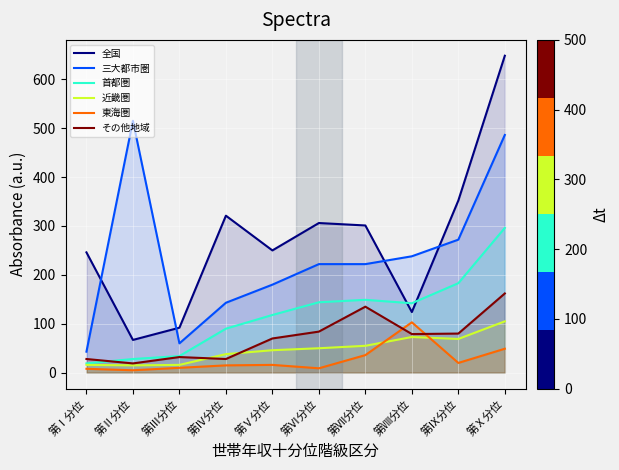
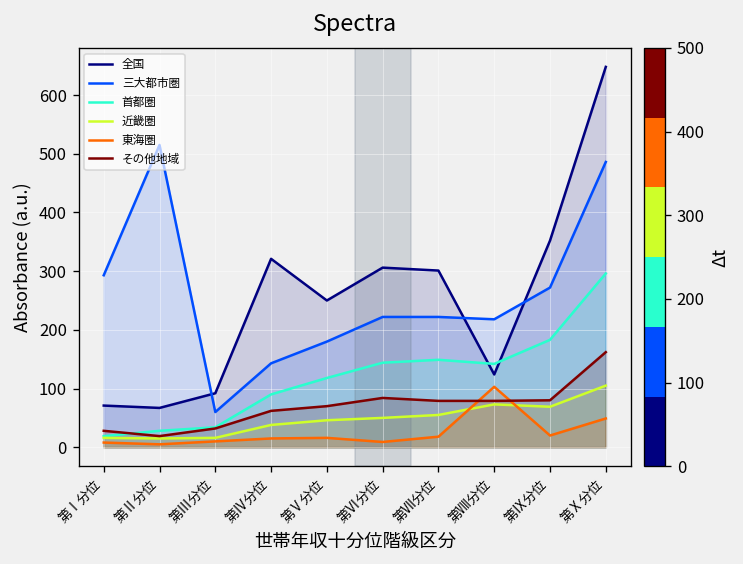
  {
    "全国": {
-     "第Ⅰ分位": 250,
+     "第Ⅰ分位": 70,
      "第Ⅱ分位": 70,
      "第Ⅲ分位": 90,
      "第Ⅳ分位": 320,
      "第Ⅴ分位": 250,
      "第Ⅵ分位": 310,
      "第Ⅶ分位": 300,
      "第Ⅷ分位": 120,
      "第Ⅸ分位": 350,
      "第Ⅹ分位": 650
    },
    "三大都市圏": {
-     "第Ⅰ分位": 40,
+     "第Ⅰ分位": 290,
      "第Ⅲ分位": 60,
      "第Ⅳ分位": 140,
      "第Ⅴ分位": 180,
      "第Ⅵ分位": 220,
      "第Ⅶ分位": 220,
-     "第Ⅷ分位": 240,
+     "第Ⅷ分位": 220,
      "第Ⅸ分位": 270,
      "第Ⅹ分位": 490
    },
    "首都圏": {
      "第Ⅱ分位": 30,
      "第Ⅳ分位": 90,
      "第Ⅴ分位": 120,
      "第Ⅵ分位": 140,
      "第Ⅶ分位": 150,
      "第Ⅷ分位": 140,
      "第Ⅸ分位": 180,
      "第Ⅹ分位": 300
    },
    "近畿圏": {
      "第Ⅲ分位": 20,
      "第Ⅳ分位": 40,
      "第Ⅴ分位": 50,
      "第Ⅵ分位": 50,
      "第Ⅶ分位": 60,
      "第Ⅷ分位": 70,
      "第Ⅸ分位": 70,
      "第Ⅹ分位": 110
    },
    "東海圏": {
      "第Ⅰ分位": 10,
      "第Ⅱ分位": 10,
      "第Ⅲ分位": 10,
      "第Ⅳ分位": 20,
      "第Ⅴ分位": 20,
      "第Ⅵ分位": 10,
-     "第Ⅶ分位": 40,
+     "第Ⅶ分位": 20,
      "第Ⅷ分位": 100,
      "第Ⅸ分位": 20,
      "第Ⅹ分位": 50
    },
    "その他地域": {
      "第Ⅰ分位": 30,
-     "第Ⅳ分位": 30,
+     "第Ⅳ分位": 60,
      "第Ⅴ分位": 70,
      "第Ⅵ分位": 80,
-     "第Ⅶ分位": 140,
+     "第Ⅶ分位": 80,
      "第Ⅷ分位": 80,
      "第Ⅸ分位": 80,
      "第Ⅹ分位": 160
    }
  }
